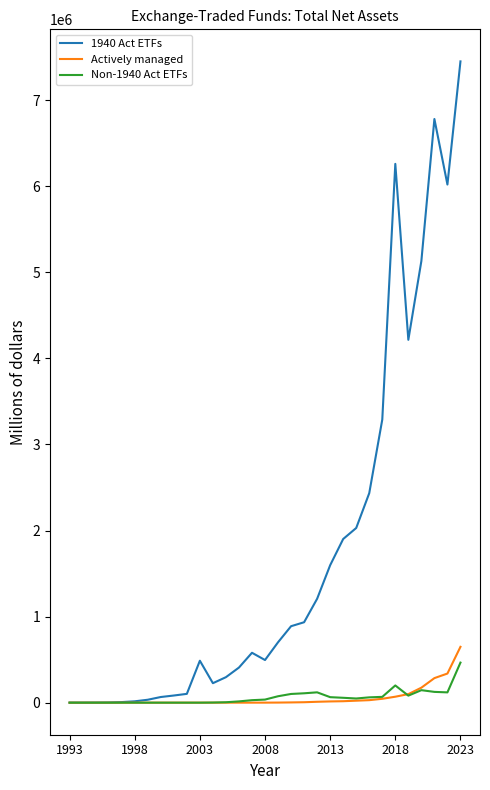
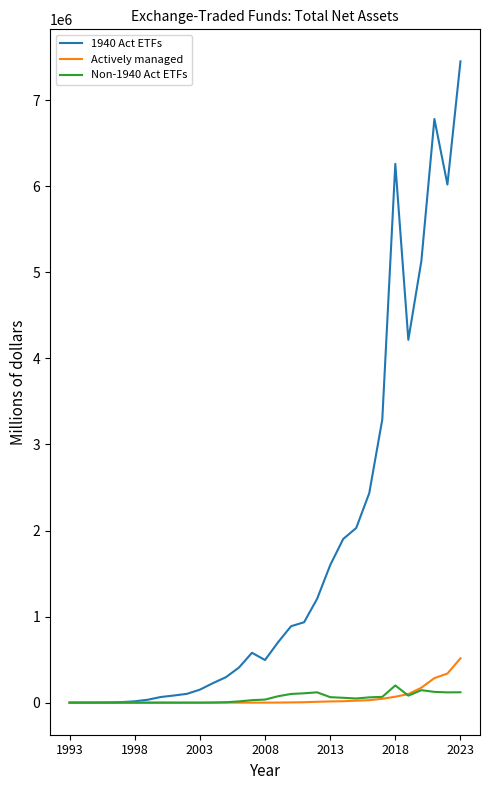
  {
    "1940 Act ETFs": {
-     "2003": 500000,
+     "2003": 200000,
      "2008": 500000,
      "2013": 1600000,
      "2018": 6300000,
      "2023": 7400000
    },
    "Actively managed": {
      "2008": 0,
      "2013": 0,
      "2018": 100000,
-     "2023": 600000
+     "2023": 500000
    },
    "Non-1940 Act ETFs": {
      "2008": 0,
      "2013": 100000,
      "2018": 200000,
-     "2023": 500000
+     "2023": 100000
    }
  }
